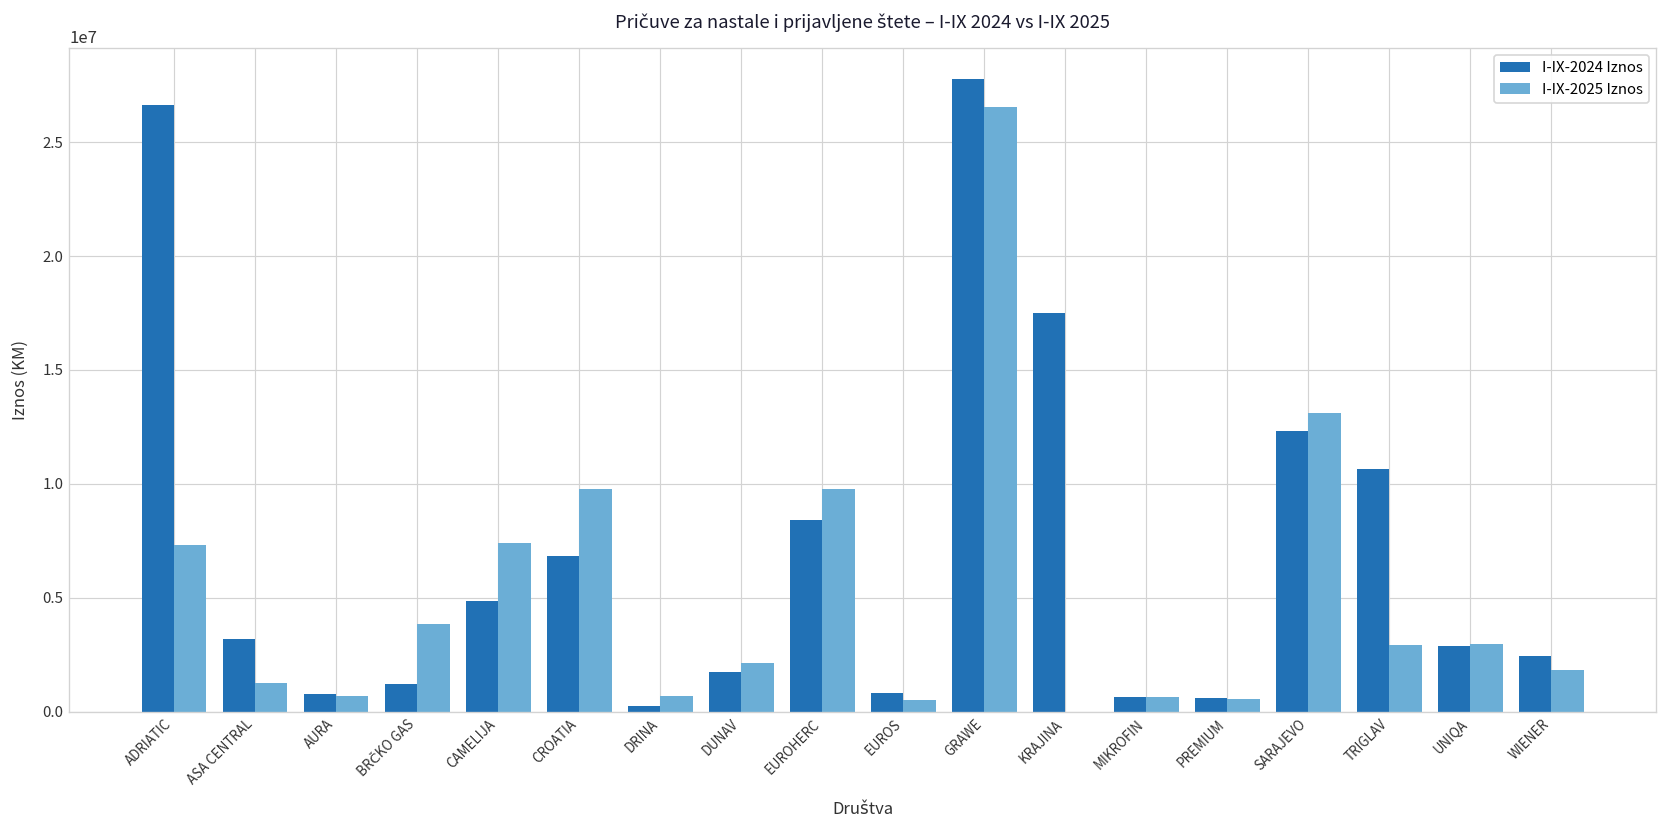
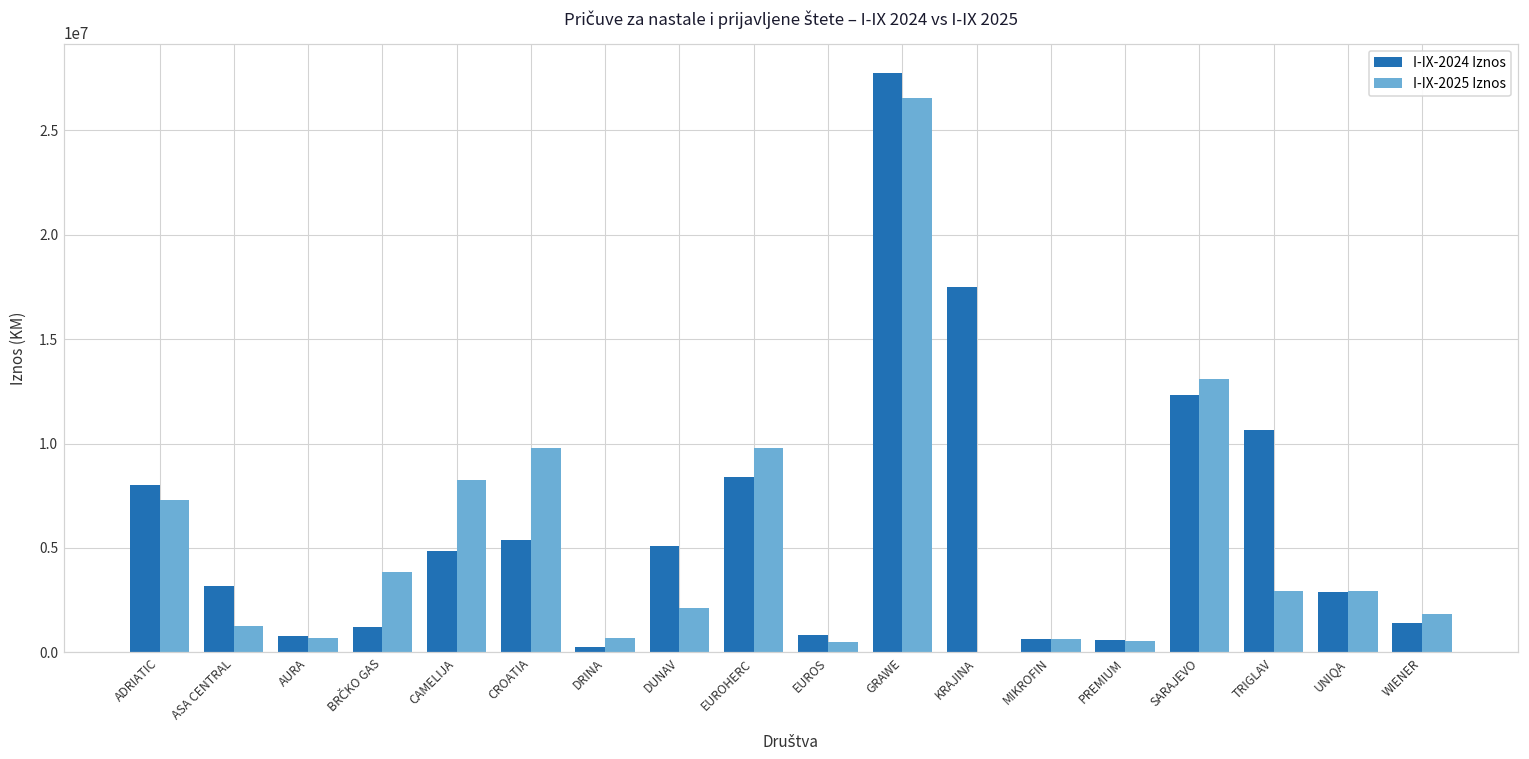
  {
    "I-IX-2024 Iznos": {
-     "ADRIATIC": 26600000,
+     "ADRIATIC": 8000000,
      "ASA CENTRAL": 3200000,
      "AURA": 800000,
      "BRČKO GAS": 1200000,
      "CAMELIJA": 4900000,
-     "CROATIA": 6800000,
+     "CROATIA": 5400000,
      "DRINA": 200000,
-     "DUNAV": 1800000,
+     "DUNAV": 5100000,
      "EUROHERC": 8400000,
      "EUROS": 800000,
      "GRAWE": 27800000,
      "KRAJINA": 17500000,
      "MIKROFIN": 600000,
      "PREMIUM": 600000,
      "SARAJEVO": 12300000,
      "TRIGLAV": 10600000,
      "UNIQA": 2900000,
-     "WIENER": 2500000
+     "WIENER": 1400000
    },
    "I-IX-2025 Iznos": {
      "ADRIATIC": 7300000,
      "ASA CENTRAL": 1300000,
      "AURA": 700000,
      "BRČKO GAS": 3900000,
-     "CAMELIJA": 7400000,
+     "CAMELIJA": 8300000,
      "CROATIA": 9800000,
      "DRINA": 700000,
      "DUNAV": 2100000,
      "EUROHERC": 9800000,
      "EUROS": 500000,
      "GRAWE": 26600000,
      "MIKROFIN": 600000,
      "PREMIUM": 600000,
      "SARAJEVO": 13100000,
      "TRIGLAV": 2900000,
      "UNIQA": 2900000,
      "WIENER": 1800000
    }
  }
